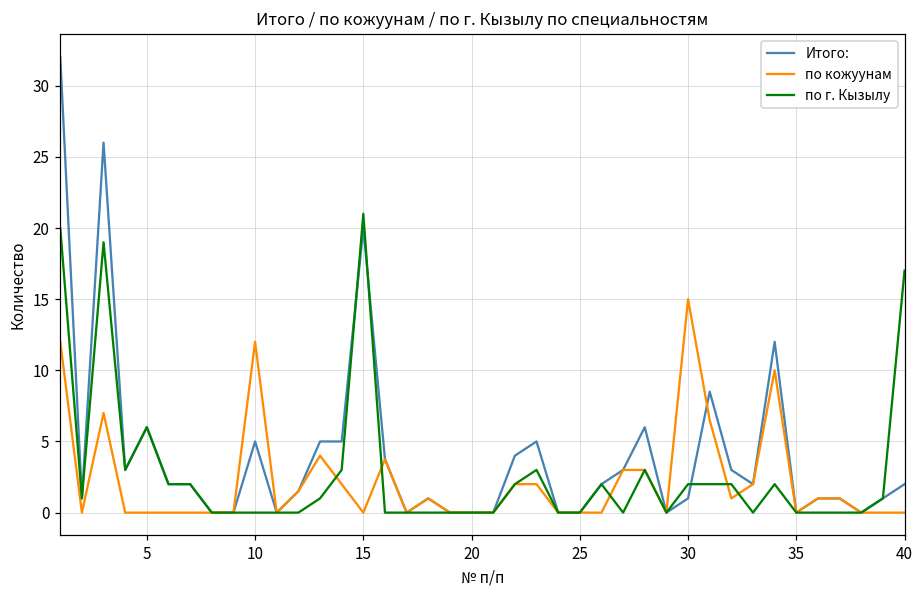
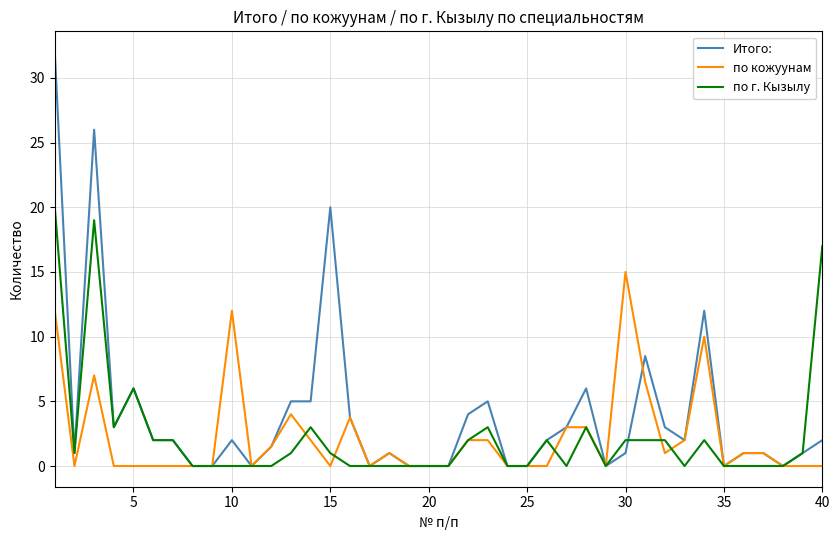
  {
    "Итого:": {
-     "10": 5,
+     "10": 2,
      "15": 20,
      "30": 1,
      "40": 2
    },
    "по кожуунам": {
      "5": 0,
      "10": 12,
      "15": 0,
      "30": 15,
      "40": 0
    },
    "по г. Кызылу": {
      "10": 0,
-     "15": 21,
+     "15": 1,
      "30": 2,
      "40": 17
    }
  }
